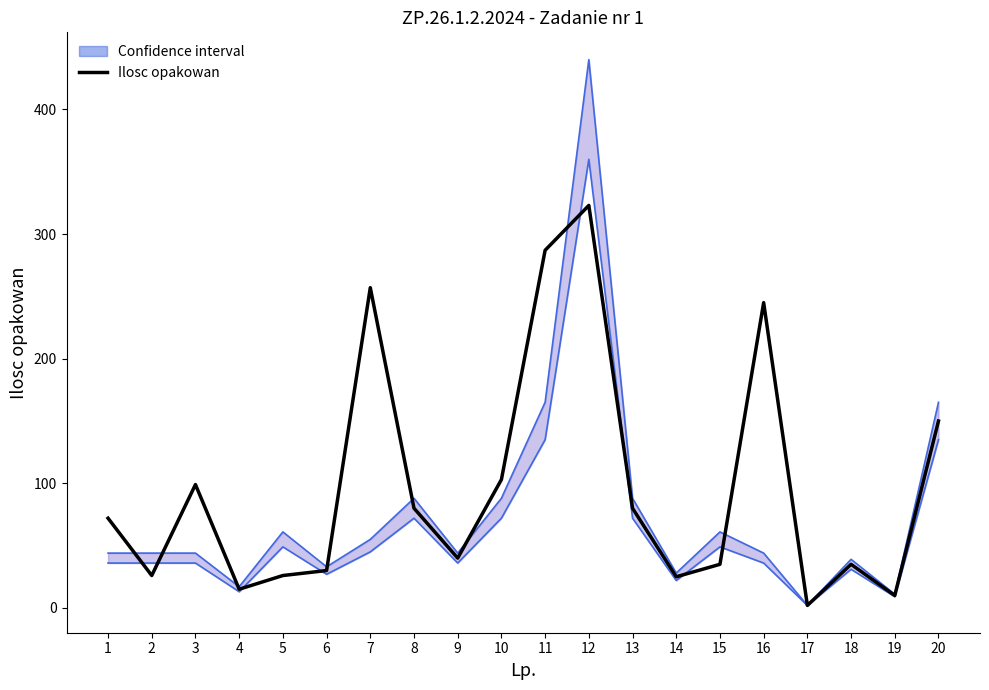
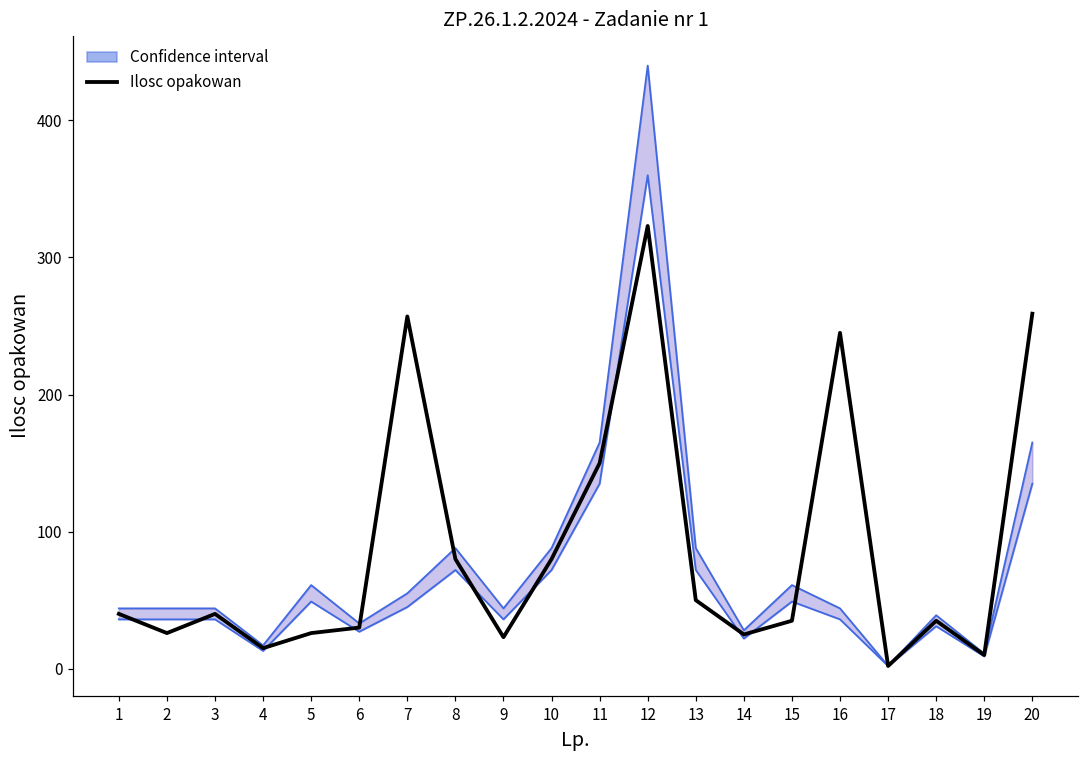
  {
    "Ilosc opakowan": {
-     "1": 72,
+     "1": 40,
      "2": 26,
-     "3": 99,
+     "3": 40,
      "5": 26,
      "6": 30,
      "7": 257,
      "8": 80,
-     "9": 40,
-     "10": 103,
-     "11": 287,
+     "9": 23,
+     "10": 80,
+     "11": 150,
      "12": 323,
-     "13": 80,
+     "13": 50,
      "14": 25,
      "15": 35,
      "16": 245,
      "18": 35,
-     "20": 150
+     "20": 259
    }
  }
